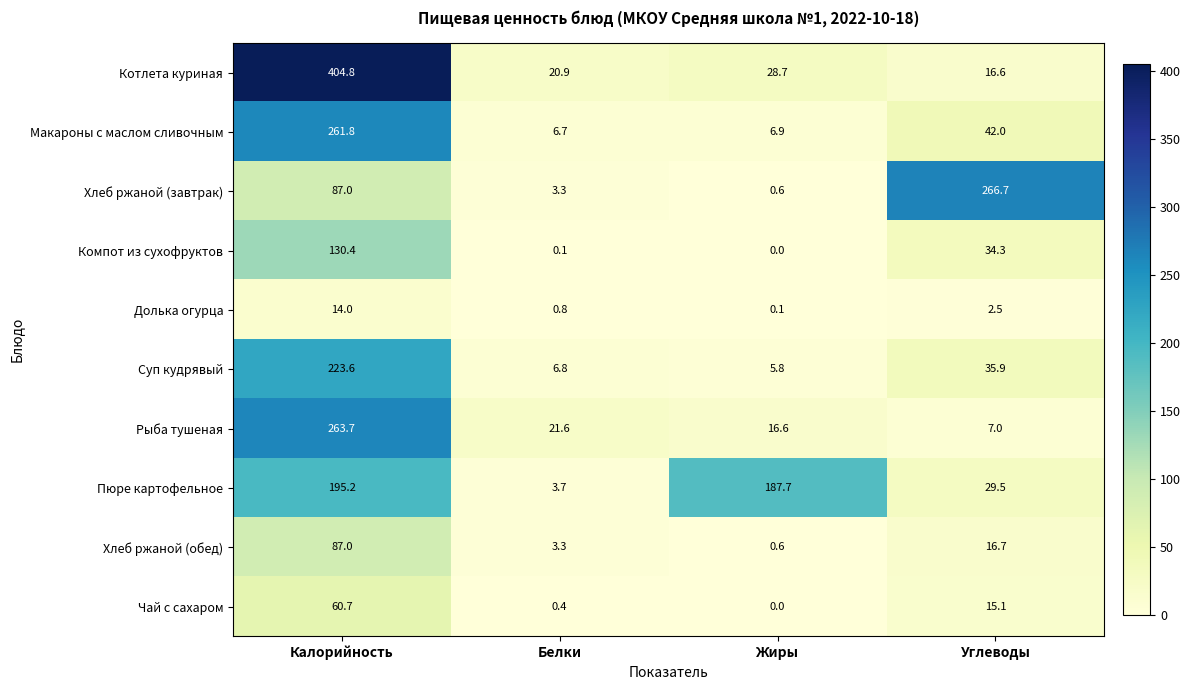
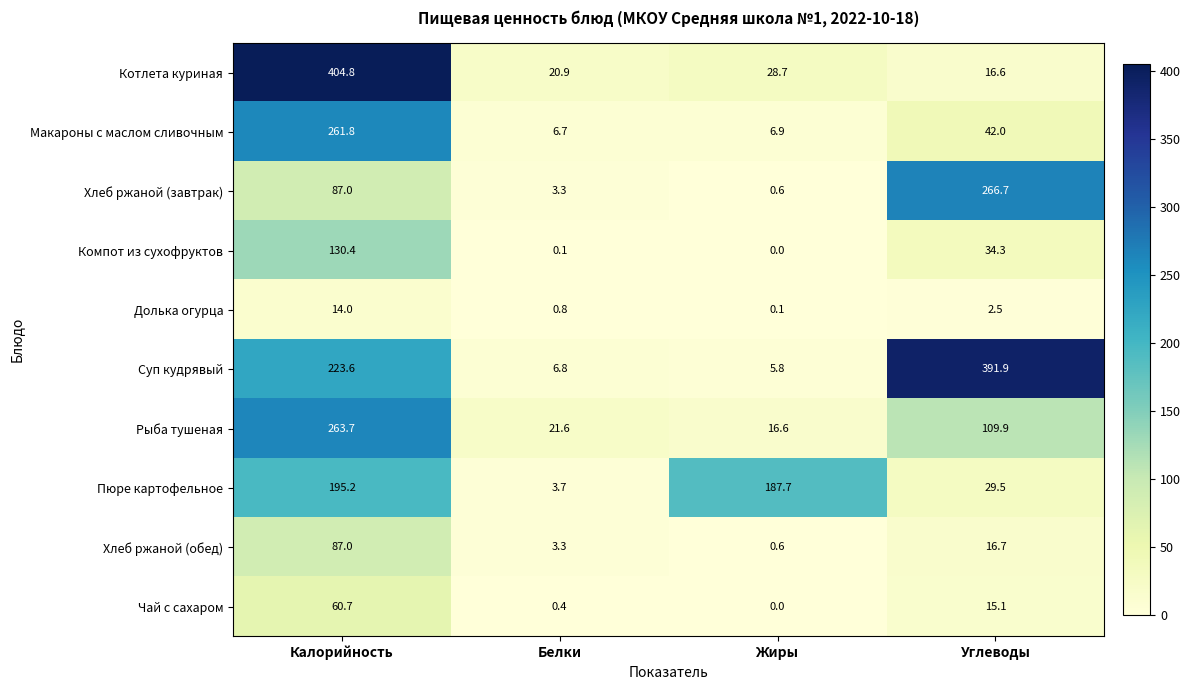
  {
    "Котлета куриная": {
      "Калорийность": 404.8,
      "Белки": 20.9,
      "Жиры": 28.7,
      "Углеводы": 16.6
    },
    "Макароны с маслом сливочным": {
      "Калорийность": 261.8,
      "Белки": 6.7,
      "Жиры": 6.9,
      "Углеводы": 42.0
    },
    "Хлеб ржаной (завтрак)": {
      "Калорийность": 87.0,
      "Белки": 3.3,
      "Жиры": 0.6,
      "Углеводы": 266.7
    },
    "Компот из сухофруктов": {
      "Калорийность": 130.4,
      "Белки": 0.1,
      "Жиры": 0.0,
      "Углеводы": 34.3
    },
    "Долька огурца": {
      "Калорийность": 14.0,
      "Белки": 0.8,
      "Жиры": 0.1,
      "Углеводы": 2.5
    },
    "Суп кудрявый": {
      "Калорийность": 223.6,
      "Белки": 6.8,
      "Жиры": 5.8,
-     "Углеводы": 35.9
+     "Углеводы": 391.9
    },
    "Рыба тушеная": {
      "Калорийность": 263.7,
      "Белки": 21.6,
      "Жиры": 16.6,
-     "Углеводы": 7.0
+     "Углеводы": 109.9
    },
    "Пюре картофельное": {
      "Калорийность": 195.2,
      "Белки": 3.7,
      "Жиры": 187.7,
      "Углеводы": 29.5
    },
    "Хлеб ржаной (обед)": {
      "Калорийность": 87.0,
      "Белки": 3.3,
      "Жиры": 0.6,
      "Углеводы": 16.7
    },
    "Чай с сахаром": {
      "Калорийность": 60.7,
      "Белки": 0.4,
      "Жиры": 0.0,
      "Углеводы": 15.1
    }
  }
